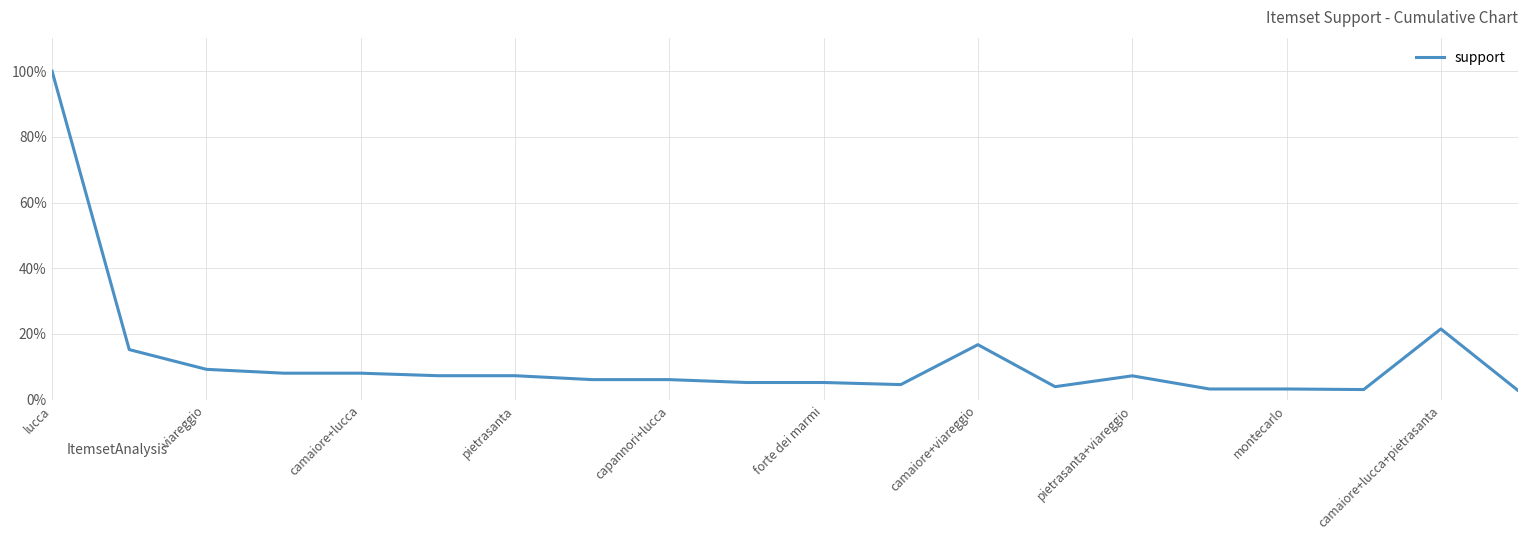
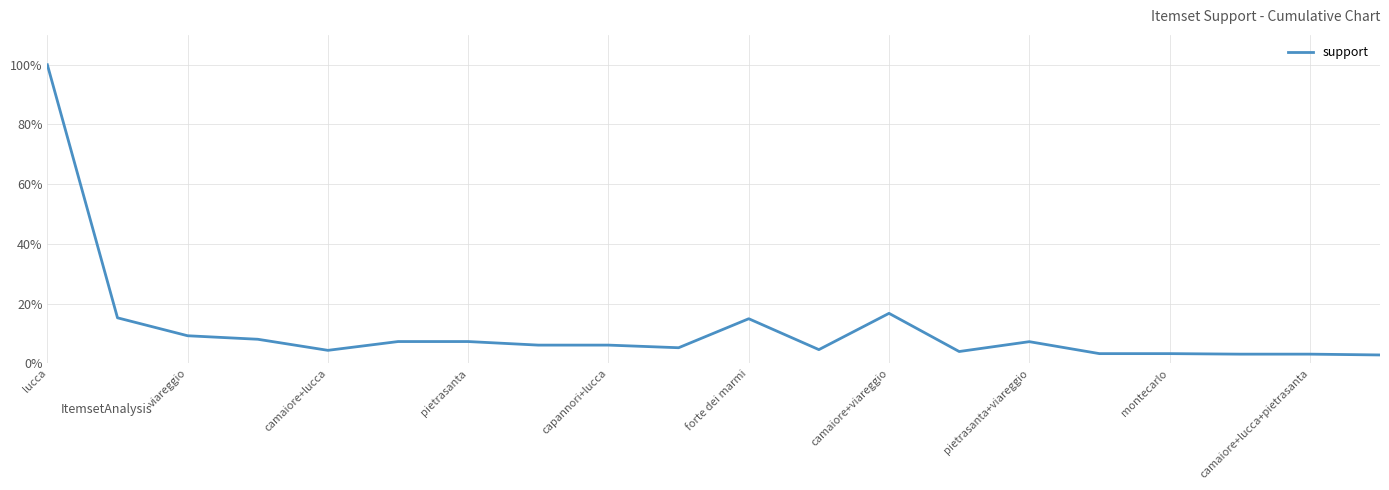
  {
    "lucca": "100%",
    "viareggio": "9%",
-   "camaiore+lucca": "8%",
+   "camaiore+lucca": "4%",
    "pietrasanta": "7%",
    "capannori+lucca": "6%",
-   "forte dei marmi": "5%",
+   "forte dei marmi": "15%",
    "camaiore+viareggio": "17%",
    "pietrasanta+viareggio": "7%",
    "montecarlo": "3%",
-   "camaiore+lucca+pietrasanta": "22%"
+   "camaiore+lucca+pietrasanta": "3%"
  }
